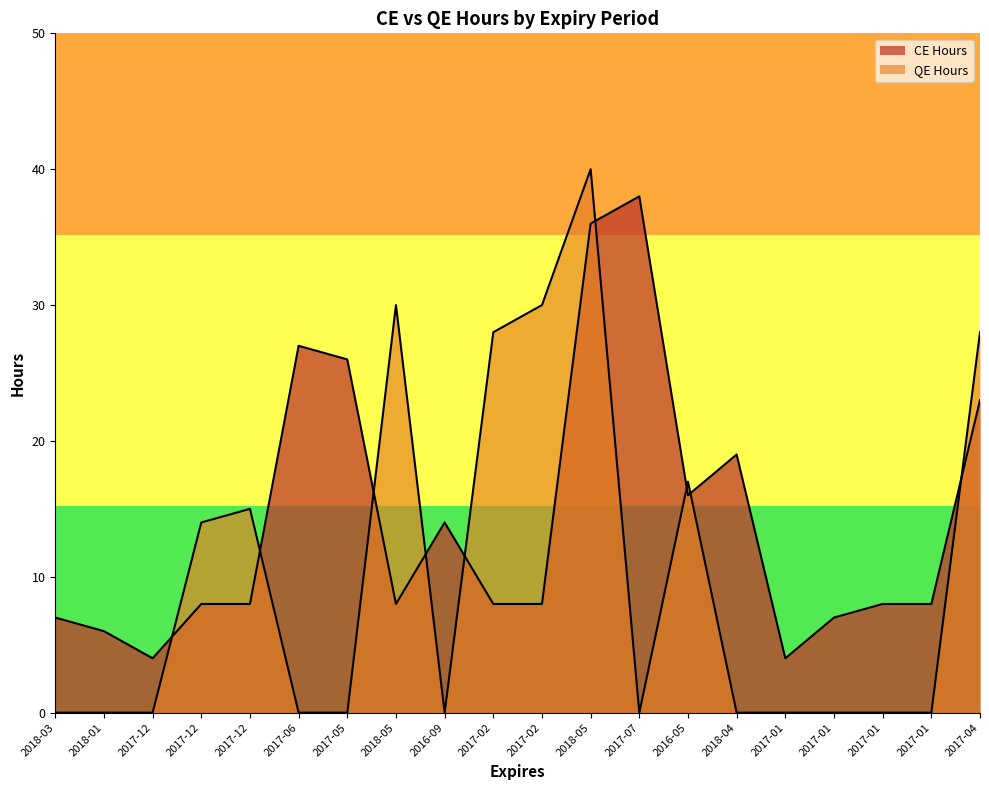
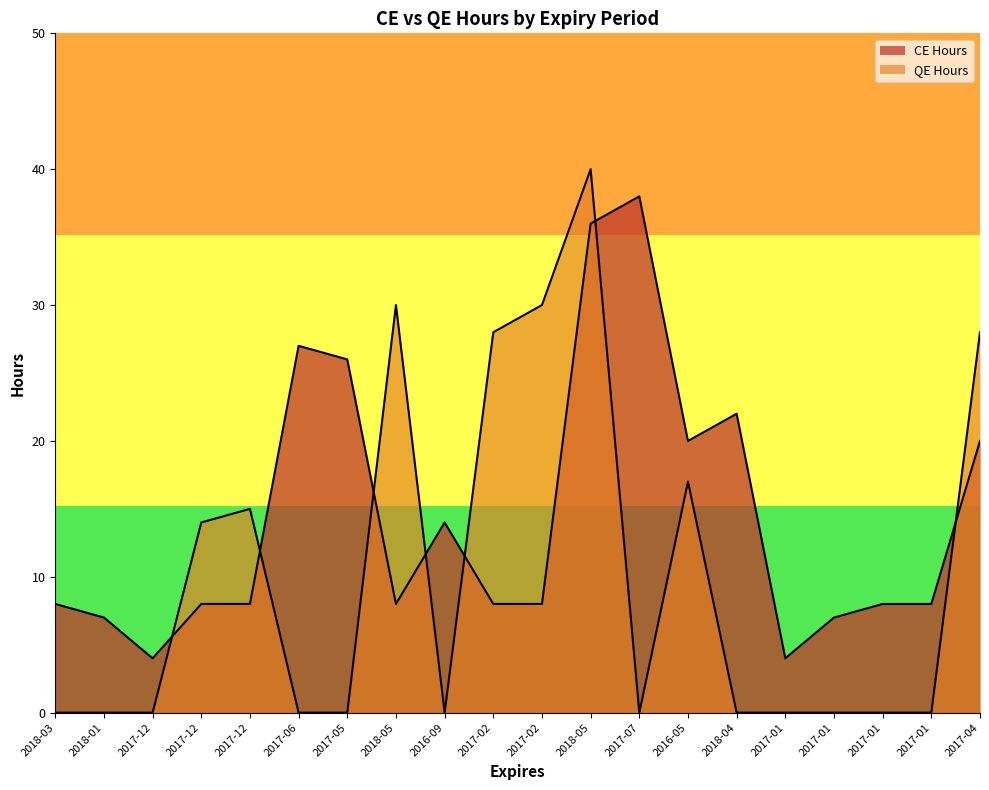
  {
    "CE Hours": {
-     "2018-03": 7,
-     "2018-01": 6,
+     "2018-03": 8,
+     "2018-01": 7,
      "2017-06": 27,
      "2017-05": 26,
      "2016-09": 14,
      "2017-07": 38,
-     "2016-05": 16,
-     "2018-04": 19,
-     "2017-04": 23
+     "2016-05": 20,
+     "2018-04": 22,
+     "2017-04": 20
    },
    "QE Hours": {
      "2018-03": 0,
      "2018-01": 0,
      "2017-06": 0,
      "2017-05": 0,
      "2016-09": 0,
      "2017-07": 0,
      "2016-05": 17,
      "2018-04": 0,
      "2017-04": 28
    }
  }
